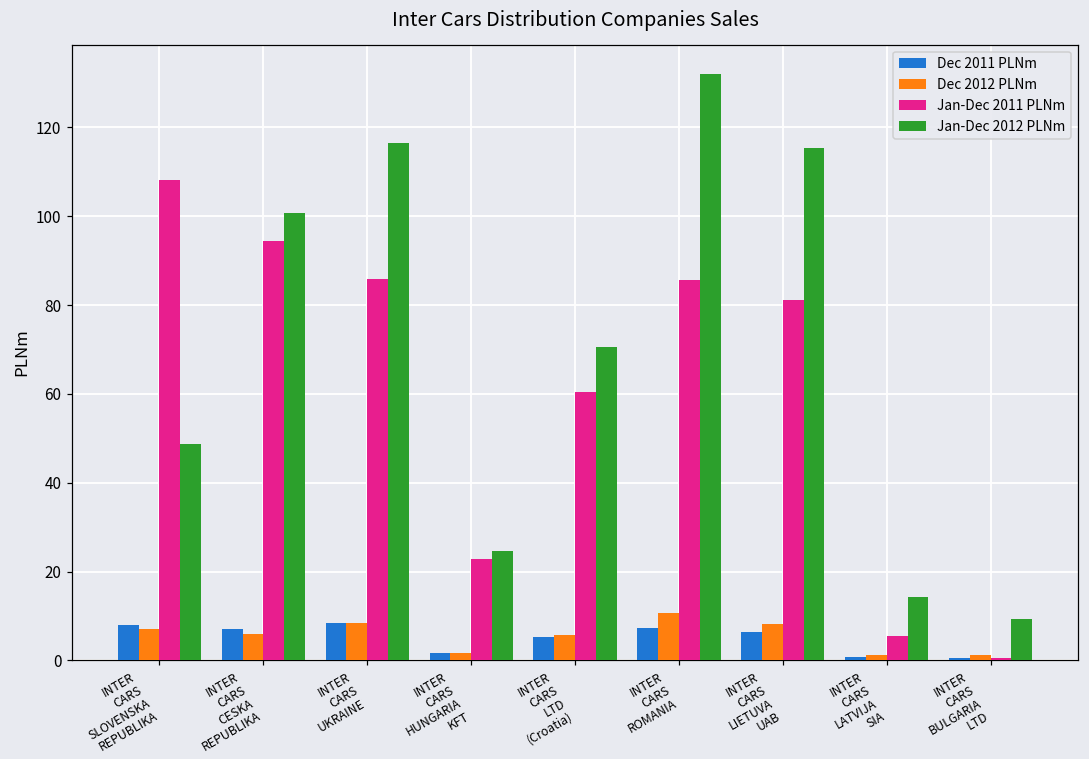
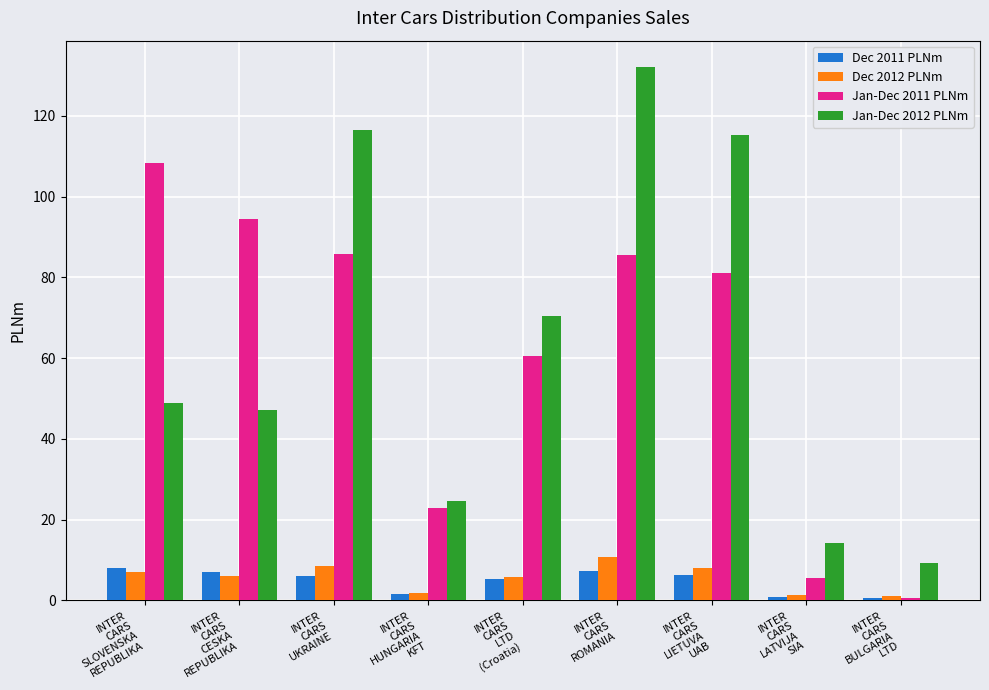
  {
    "Dec 2011 PLNm": {
      "INTER CARS SLOVENSKA REPUBLIKA": 8,
      "INTER CARS CESKA REPUBLIKA": 7,
-     "INTER CARS UKRAINE": 8,
+     "INTER CARS UKRAINE": 6,
      "INTER CARS HUNGARIA KFT": 2,
      "INTER CARS LTD (Croatia)": 5,
      "INTER CARS ROMANIA": 7,
      "INTER CARS LIETUVA UAB": 6,
      "INTER CARS LATVIJA SIA": 1
    },
    "Dec 2012 PLNm": {
      "INTER CARS SLOVENSKA REPUBLIKA": 7,
      "INTER CARS CESKA REPUBLIKA": 6,
      "INTER CARS UKRAINE": 9,
      "INTER CARS HUNGARIA KFT": 2,
      "INTER CARS LTD (Croatia)": 6,
      "INTER CARS ROMANIA": 11,
      "INTER CARS LIETUVA UAB": 8,
      "INTER CARS LATVIJA SIA": 1,
      "INTER CARS BULGARIA LTD": 1
    },
    "Jan-Dec 2011 PLNm": {
      "INTER CARS SLOVENSKA REPUBLIKA": 108,
      "INTER CARS CESKA REPUBLIKA": 94,
      "INTER CARS UKRAINE": 86,
      "INTER CARS HUNGARIA KFT": 23,
      "INTER CARS LTD (Croatia)": 60,
      "INTER CARS ROMANIA": 86,
      "INTER CARS LIETUVA UAB": 81,
      "INTER CARS LATVIJA SIA": 6
    },
    "Jan-Dec 2012 PLNm": {
      "INTER CARS SLOVENSKA REPUBLIKA": 49,
-     "INTER CARS CESKA REPUBLIKA": 101,
+     "INTER CARS CESKA REPUBLIKA": 47,
      "INTER CARS UKRAINE": 116,
      "INTER CARS HUNGARIA KFT": 25,
      "INTER CARS LTD (Croatia)": 71,
      "INTER CARS ROMANIA": 132,
      "INTER CARS LIETUVA UAB": 115,
      "INTER CARS LATVIJA SIA": 14,
      "INTER CARS BULGARIA LTD": 9
    }
  }
